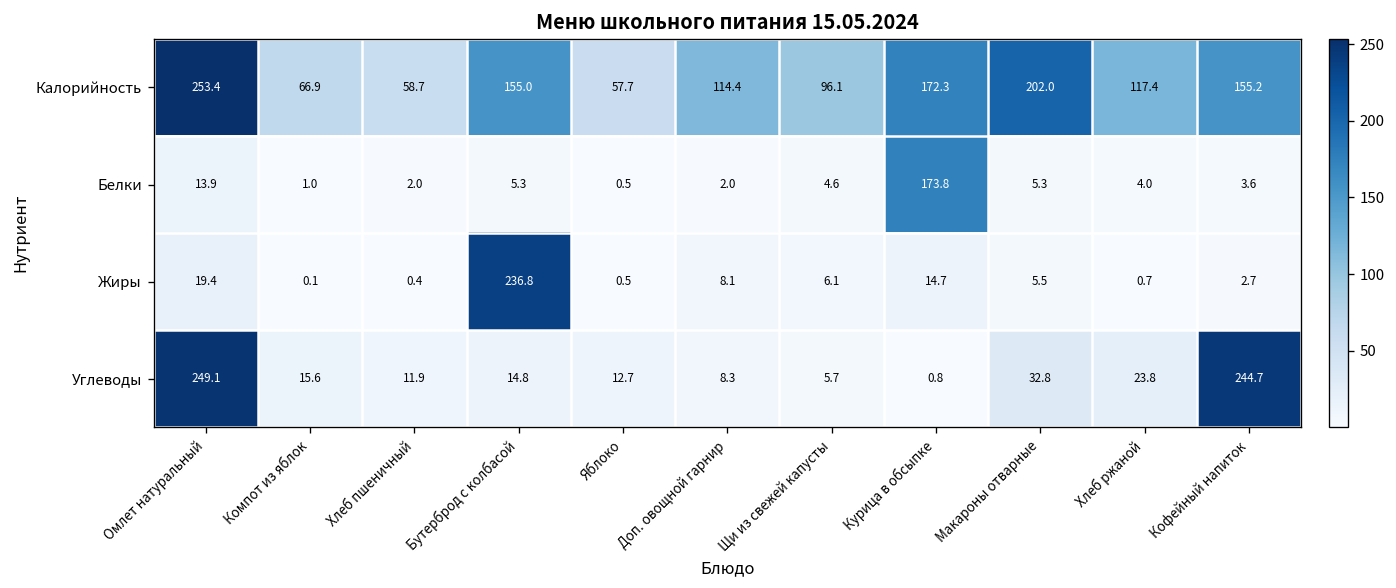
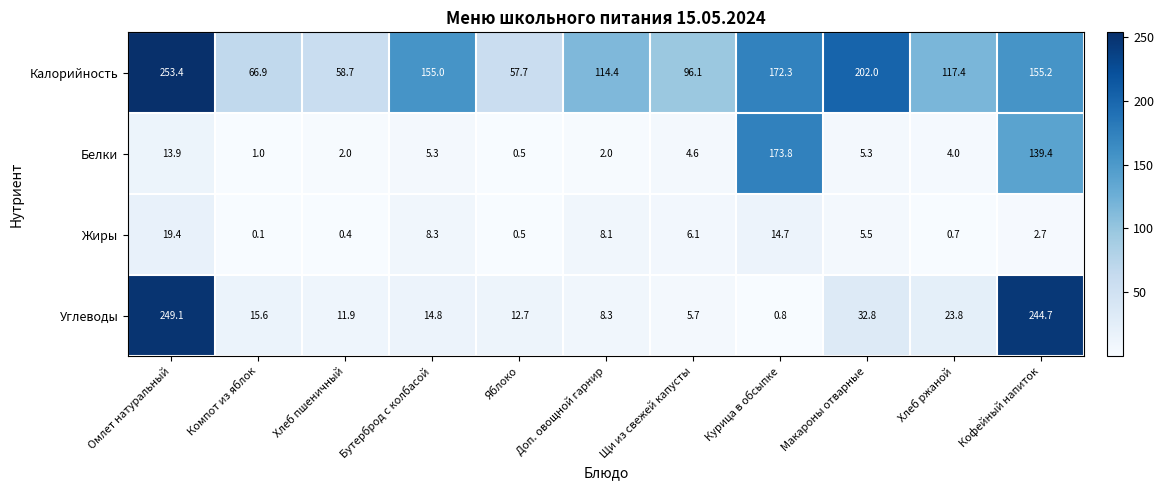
  {
    "Калорийность": {
      "Омлет натуральный": 253.4,
      "Компот из яблок": 66.9,
      "Хлеб пшеничный": 58.7,
      "Бутерброд с колбасой": 155.0,
      "Яблоко": 57.7,
      "Доп. овощной гарнир": 114.4,
      "Щи из свежей капусты": 96.1,
      "Курица в обсыпке": 172.3,
      "Макароны отварные": 202.0,
      "Хлеб ржаной": 117.4,
      "Кофейный напиток": 155.2
    },
    "Белки": {
      "Омлет натуральный": 13.9,
      "Компот из яблок": 1.0,
      "Хлеб пшеничный": 2.0,
      "Бутерброд с колбасой": 5.3,
      "Яблоко": 0.5,
      "Доп. овощной гарнир": 2.0,
      "Щи из свежей капусты": 4.6,
      "Курица в обсыпке": 173.8,
      "Макароны отварные": 5.3,
      "Хлеб ржаной": 4.0,
-     "Кофейный напиток": 3.6
+     "Кофейный напиток": 139.4
    },
    "Жиры": {
      "Омлет натуральный": 19.4,
      "Компот из яблок": 0.1,
      "Хлеб пшеничный": 0.4,
-     "Бутерброд с колбасой": 236.8,
+     "Бутерброд с колбасой": 8.3,
      "Яблоко": 0.5,
      "Доп. овощной гарнир": 8.1,
      "Щи из свежей капусты": 6.1,
      "Курица в обсыпке": 14.7,
      "Макароны отварные": 5.5,
      "Хлеб ржаной": 0.7,
      "Кофейный напиток": 2.7
    },
    "Углеводы": {
      "Омлет натуральный": 249.1,
      "Компот из яблок": 15.6,
      "Хлеб пшеничный": 11.9,
      "Бутерброд с колбасой": 14.8,
      "Яблоко": 12.7,
      "Доп. овощной гарнир": 8.3,
      "Щи из свежей капусты": 5.7,
      "Курица в обсыпке": 0.8,
      "Макароны отварные": 32.8,
      "Хлеб ржаной": 23.8,
      "Кофейный напиток": 244.7
    }
  }
